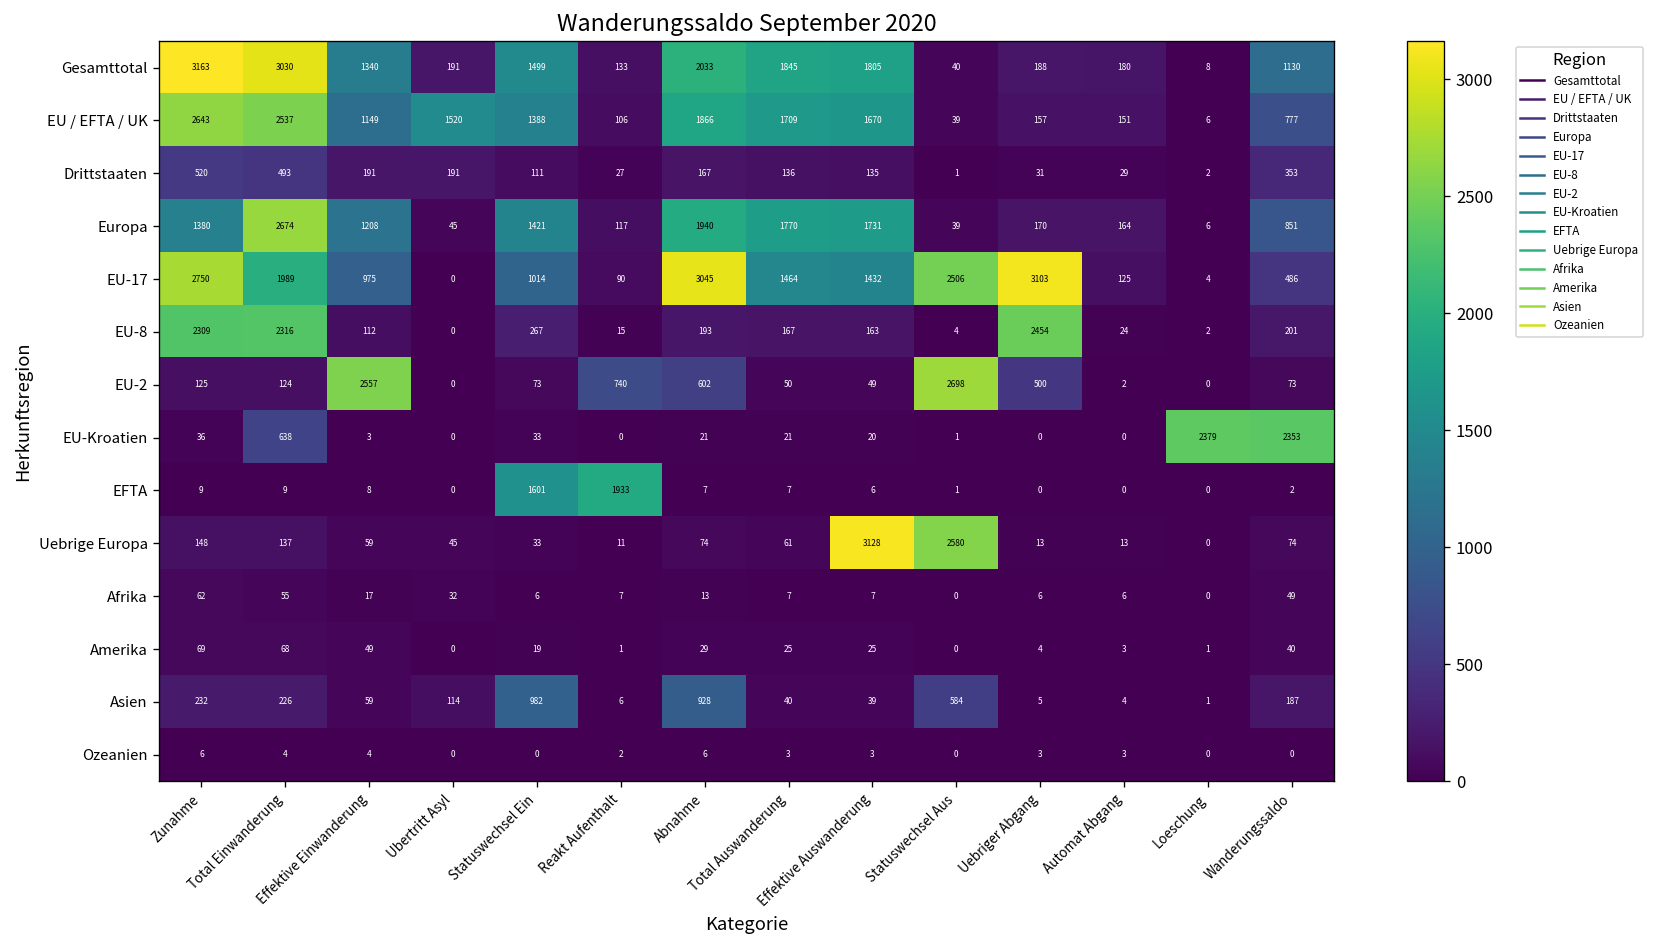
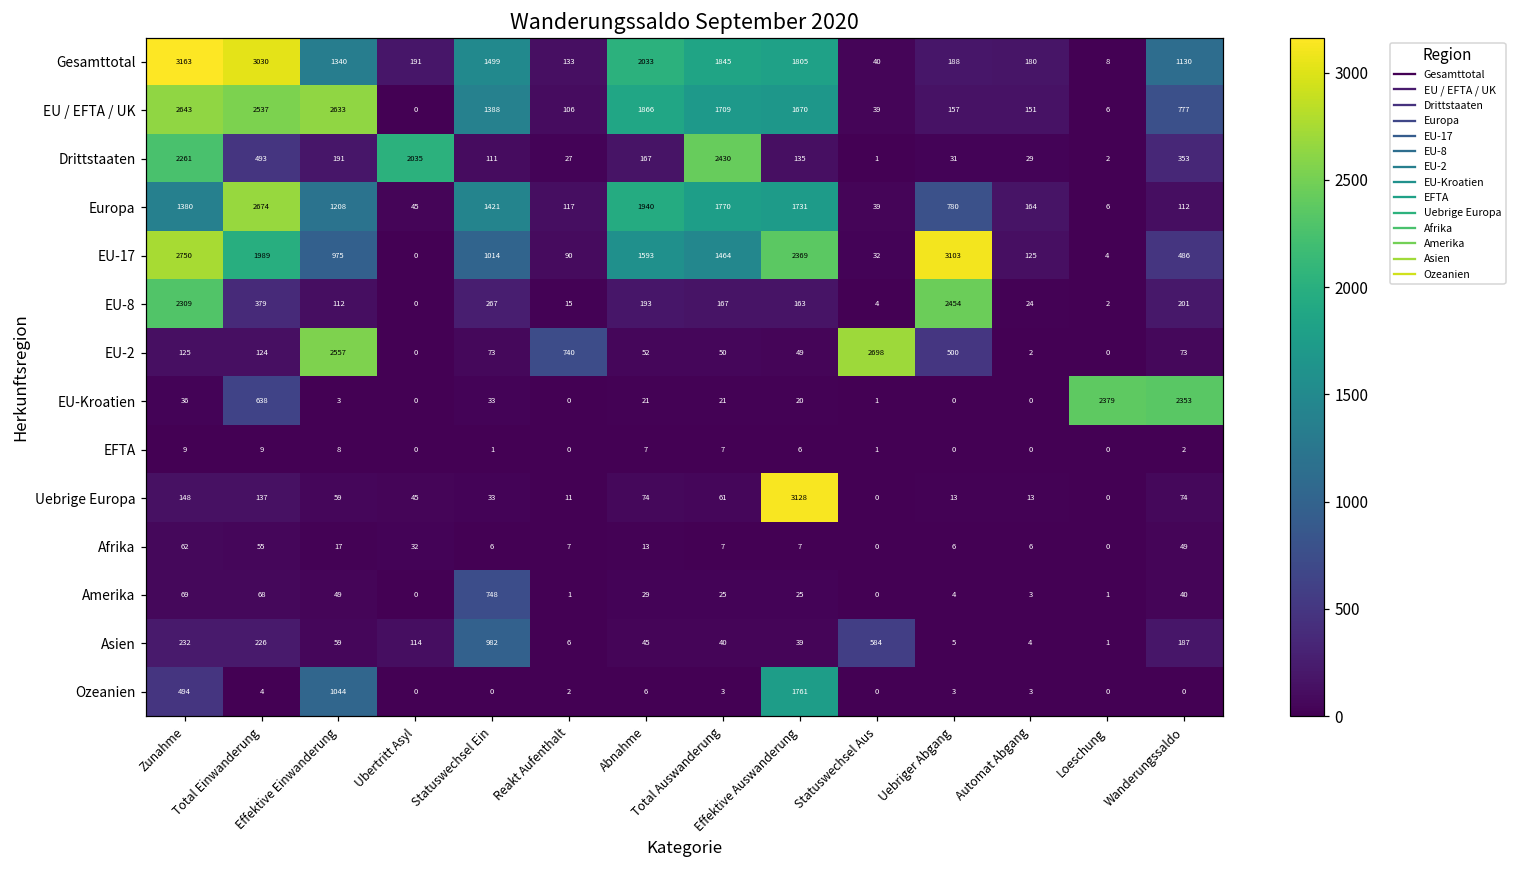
  {
    "Gesamttotal": {
      "Zunahme": 3163,
      "Total Einwanderung": 3030,
      "Effektive Einwanderung": 1340,
      "Ubertritt Asyl": 191,
      "Statuswechsel Ein": 1499,
      "Reakt Aufenthalt": 133,
      "Abnahme": 2033,
      "Total Auswanderung": 1845,
      "Effektive Auswanderung": 1805,
      "Statuswechsel Aus": 40,
      "Uebriger Abgang": 188,
      "Automat Abgang": 180,
      "Loeschung": 8,
      "Wanderungssaldo": 1130
    },
    "EU / EFTA / UK": {
      "Zunahme": 2643,
      "Total Einwanderung": 2537,
-     "Effektive Einwanderung": 1149,
-     "Ubertritt Asyl": 1520,
+     "Effektive Einwanderung": 2633,
+     "Ubertritt Asyl": 0,
      "Statuswechsel Ein": 1388,
      "Reakt Aufenthalt": 106,
      "Abnahme": 1866,
      "Total Auswanderung": 1709,
      "Effektive Auswanderung": 1670,
      "Statuswechsel Aus": 39,
      "Uebriger Abgang": 157,
      "Automat Abgang": 151,
      "Loeschung": 6,
      "Wanderungssaldo": 777
    },
    "Drittstaaten": {
-     "Zunahme": 520,
+     "Zunahme": 2261,
      "Total Einwanderung": 493,
      "Effektive Einwanderung": 191,
-     "Ubertritt Asyl": 191,
+     "Ubertritt Asyl": 2035,
      "Statuswechsel Ein": 111,
      "Reakt Aufenthalt": 27,
      "Abnahme": 167,
-     "Total Auswanderung": 136,
+     "Total Auswanderung": 2430,
      "Effektive Auswanderung": 135,
      "Statuswechsel Aus": 1,
      "Uebriger Abgang": 31,
      "Automat Abgang": 29,
      "Loeschung": 2,
      "Wanderungssaldo": 353
    },
    "Europa": {
      "Zunahme": 1380,
      "Total Einwanderung": 2674,
      "Effektive Einwanderung": 1208,
      "Ubertritt Asyl": 45,
      "Statuswechsel Ein": 1421,
      "Reakt Aufenthalt": 117,
      "Abnahme": 1940,
      "Total Auswanderung": 1770,
      "Effektive Auswanderung": 1731,
      "Statuswechsel Aus": 39,
-     "Uebriger Abgang": 170,
+     "Uebriger Abgang": 780,
      "Automat Abgang": 164,
      "Loeschung": 6,
-     "Wanderungssaldo": 851
+     "Wanderungssaldo": 112
    },
    "EU-17": {
      "Zunahme": 2750,
      "Total Einwanderung": 1989,
      "Effektive Einwanderung": 975,
      "Ubertritt Asyl": 0,
      "Statuswechsel Ein": 1014,
      "Reakt Aufenthalt": 90,
-     "Abnahme": 3045,
+     "Abnahme": 1593,
      "Total Auswanderung": 1464,
-     "Effektive Auswanderung": 1432,
-     "Statuswechsel Aus": 2506,
+     "Effektive Auswanderung": 2369,
+     "Statuswechsel Aus": 32,
      "Uebriger Abgang": 3103,
      "Automat Abgang": 125,
      "Loeschung": 4,
      "Wanderungssaldo": 486
    },
    "EU-8": {
      "Zunahme": 2309,
-     "Total Einwanderung": 2316,
+     "Total Einwanderung": 379,
      "Effektive Einwanderung": 112,
      "Ubertritt Asyl": 0,
      "Statuswechsel Ein": 267,
      "Reakt Aufenthalt": 15,
      "Abnahme": 193,
      "Total Auswanderung": 167,
      "Effektive Auswanderung": 163,
      "Statuswechsel Aus": 4,
      "Uebriger Abgang": 2454,
      "Automat Abgang": 24,
      "Loeschung": 2,
      "Wanderungssaldo": 201
    },
    "EU-2": {
      "Zunahme": 125,
      "Total Einwanderung": 124,
      "Effektive Einwanderung": 2557,
      "Ubertritt Asyl": 0,
      "Statuswechsel Ein": 73,
      "Reakt Aufenthalt": 740,
-     "Abnahme": 602,
+     "Abnahme": 52,
      "Total Auswanderung": 50,
      "Effektive Auswanderung": 49,
      "Statuswechsel Aus": 2698,
      "Uebriger Abgang": 500,
      "Automat Abgang": 2,
      "Loeschung": 0,
      "Wanderungssaldo": 73
    },
    "EU-Kroatien": {
      "Zunahme": 36,
      "Total Einwanderung": 638,
      "Effektive Einwanderung": 3,
      "Ubertritt Asyl": 0,
      "Statuswechsel Ein": 33,
      "Reakt Aufenthalt": 0,
      "Abnahme": 21,
      "Total Auswanderung": 21,
      "Effektive Auswanderung": 20,
      "Statuswechsel Aus": 1,
      "Uebriger Abgang": 0,
      "Automat Abgang": 0,
      "Loeschung": 2379,
      "Wanderungssaldo": 2353
    },
    "EFTA": {
      "Zunahme": 9,
      "Total Einwanderung": 9,
      "Effektive Einwanderung": 8,
      "Ubertritt Asyl": 0,
-     "Statuswechsel Ein": 1601,
-     "Reakt Aufenthalt": 1933,
+     "Statuswechsel Ein": 1,
+     "Reakt Aufenthalt": 0,
      "Abnahme": 7,
      "Total Auswanderung": 7,
      "Effektive Auswanderung": 6,
      "Statuswechsel Aus": 1,
      "Uebriger Abgang": 0,
      "Automat Abgang": 0,
      "Loeschung": 0,
      "Wanderungssaldo": 2
    },
    "Uebrige Europa": {
      "Zunahme": 148,
      "Total Einwanderung": 137,
      "Effektive Einwanderung": 59,
      "Ubertritt Asyl": 45,
      "Statuswechsel Ein": 33,
      "Reakt Aufenthalt": 11,
      "Abnahme": 74,
      "Total Auswanderung": 61,
      "Effektive Auswanderung": 3128,
-     "Statuswechsel Aus": 2580,
+     "Statuswechsel Aus": 0,
      "Uebriger Abgang": 13,
      "Automat Abgang": 13,
      "Loeschung": 0,
      "Wanderungssaldo": 74
    },
    "Afrika": {
      "Zunahme": 62,
      "Total Einwanderung": 55,
      "Effektive Einwanderung": 17,
      "Ubertritt Asyl": 32,
      "Statuswechsel Ein": 6,
      "Reakt Aufenthalt": 7,
      "Abnahme": 13,
      "Total Auswanderung": 7,
      "Effektive Auswanderung": 7,
      "Statuswechsel Aus": 0,
      "Uebriger Abgang": 6,
      "Automat Abgang": 6,
      "Loeschung": 0,
      "Wanderungssaldo": 49
    },
    "Amerika": {
      "Zunahme": 69,
      "Total Einwanderung": 68,
      "Effektive Einwanderung": 49,
      "Ubertritt Asyl": 0,
-     "Statuswechsel Ein": 19,
+     "Statuswechsel Ein": 748,
      "Reakt Aufenthalt": 1,
      "Abnahme": 29,
      "Total Auswanderung": 25,
      "Effektive Auswanderung": 25,
      "Statuswechsel Aus": 0,
      "Uebriger Abgang": 4,
      "Automat Abgang": 3,
      "Loeschung": 1,
      "Wanderungssaldo": 40
    },
    "Asien": {
      "Zunahme": 232,
      "Total Einwanderung": 226,
      "Effektive Einwanderung": 59,
      "Ubertritt Asyl": 114,
      "Statuswechsel Ein": 982,
      "Reakt Aufenthalt": 6,
-     "Abnahme": 928,
+     "Abnahme": 45,
      "Total Auswanderung": 40,
      "Effektive Auswanderung": 39,
      "Statuswechsel Aus": 584,
      "Uebriger Abgang": 5,
      "Automat Abgang": 4,
      "Loeschung": 1,
      "Wanderungssaldo": 187
    },
    "Ozeanien": {
-     "Zunahme": 6,
+     "Zunahme": 494,
      "Total Einwanderung": 4,
-     "Effektive Einwanderung": 4,
+     "Effektive Einwanderung": 1044,
      "Ubertritt Asyl": 0,
      "Statuswechsel Ein": 0,
      "Reakt Aufenthalt": 2,
      "Abnahme": 6,
      "Total Auswanderung": 3,
-     "Effektive Auswanderung": 3,
+     "Effektive Auswanderung": 1761,
      "Statuswechsel Aus": 0,
      "Uebriger Abgang": 3,
      "Automat Abgang": 3,
      "Loeschung": 0,
      "Wanderungssaldo": 0
    }
  }
